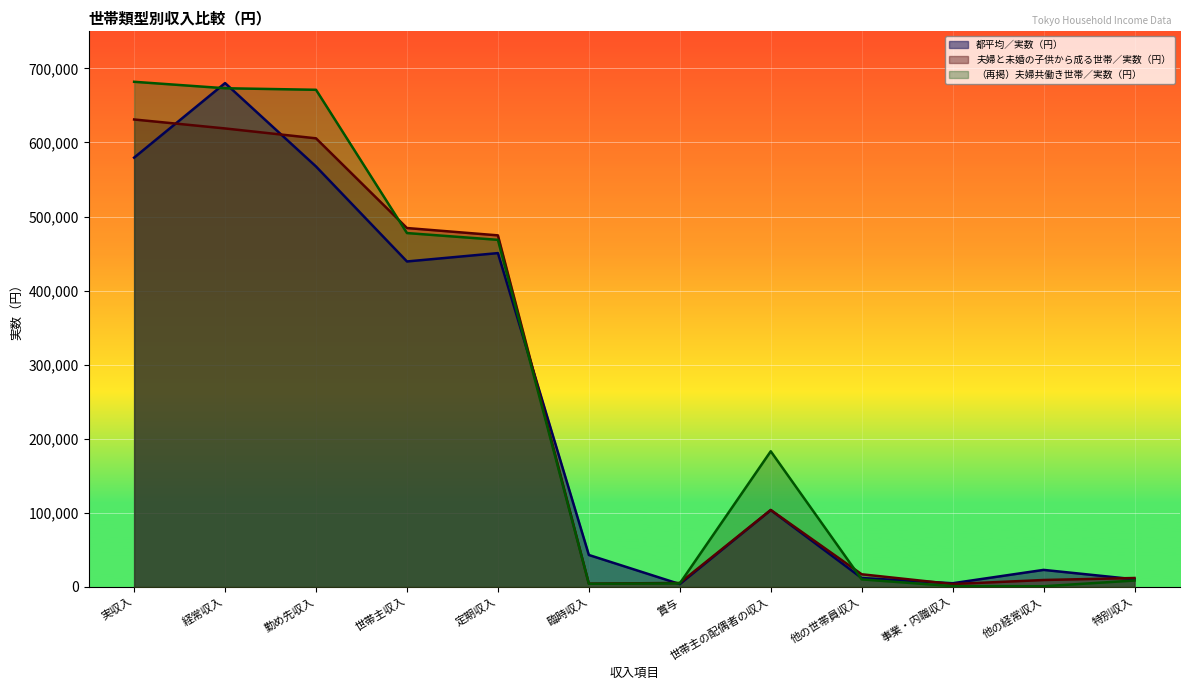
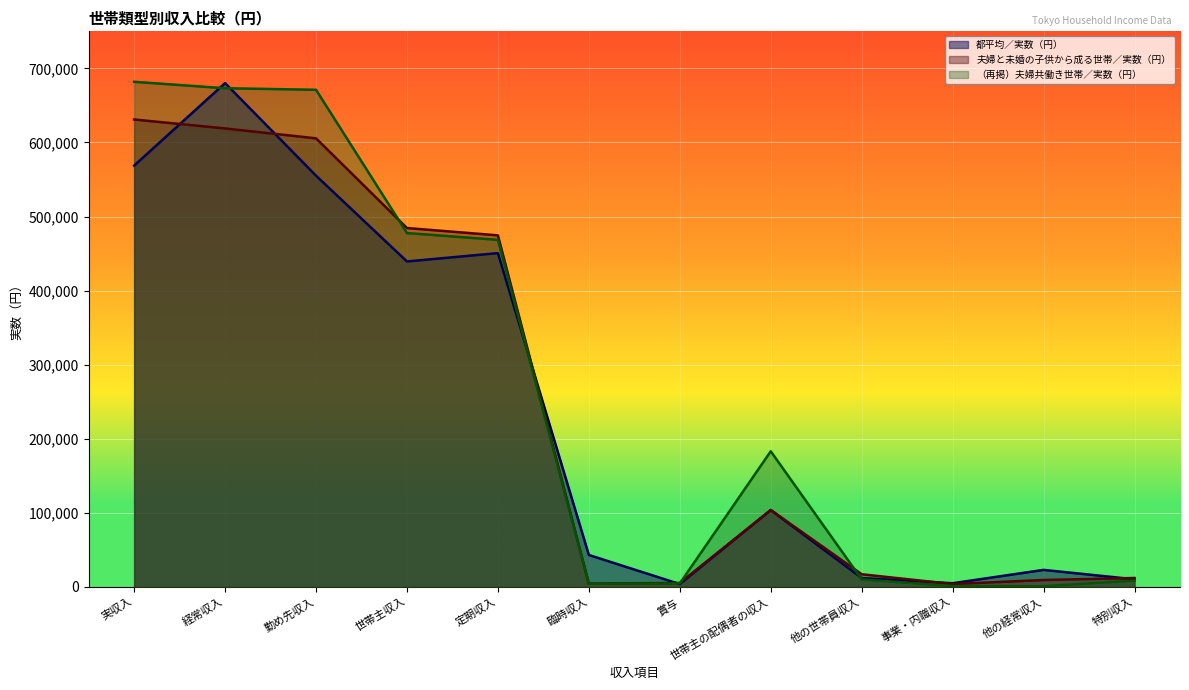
  {
    "都平均／実数（円）": {
-     "実収入": "580,000",
+     "実収入": "570,000",
      "経常収入": "680,000",
-     "勤め先収入": "570,000",
+     "勤め先収入": "560,000",
      "世帯主収入": "440,000",
      "定期収入": "450,000",
      "臨時収入": "40,000",
      "他の経常収入": "20,000"
    }
  }
